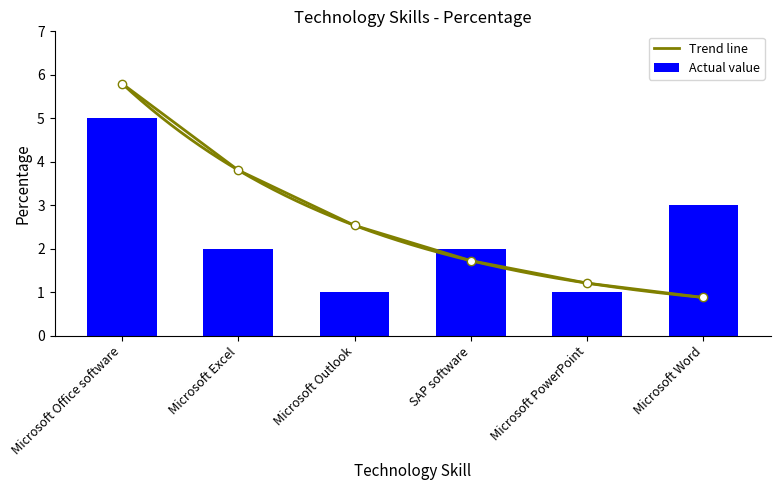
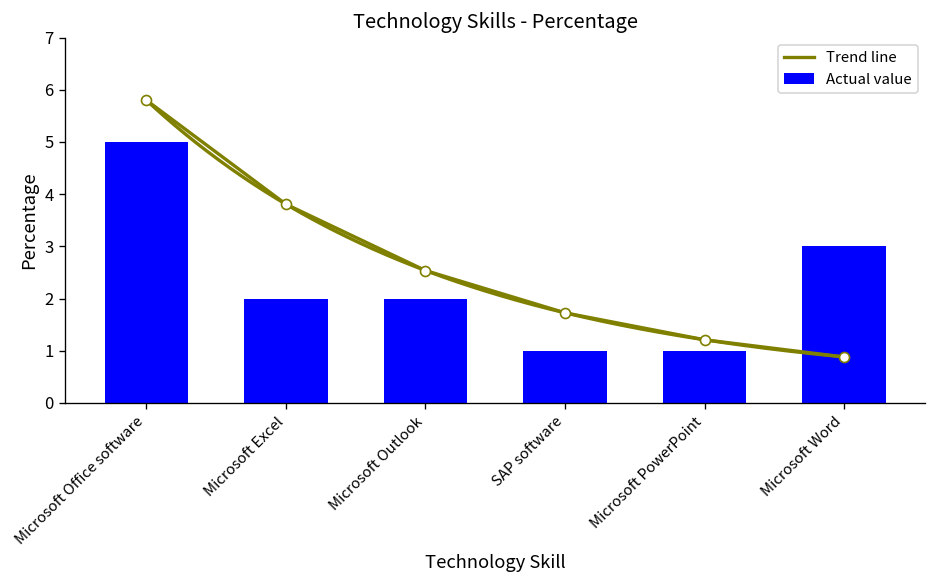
  {
    "Actual value": {
      "Microsoft Office software": 5,
      "Microsoft Excel": 2,
-     "Microsoft Outlook": 1,
-     "SAP software": 2,
+     "Microsoft Outlook": 2,
+     "SAP software": 1,
      "Microsoft PowerPoint": 1,
      "Microsoft Word": 3
    }
  }
